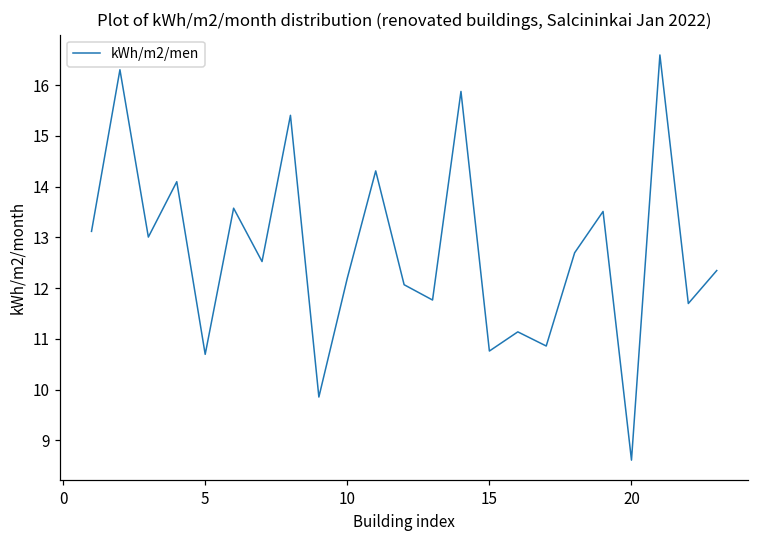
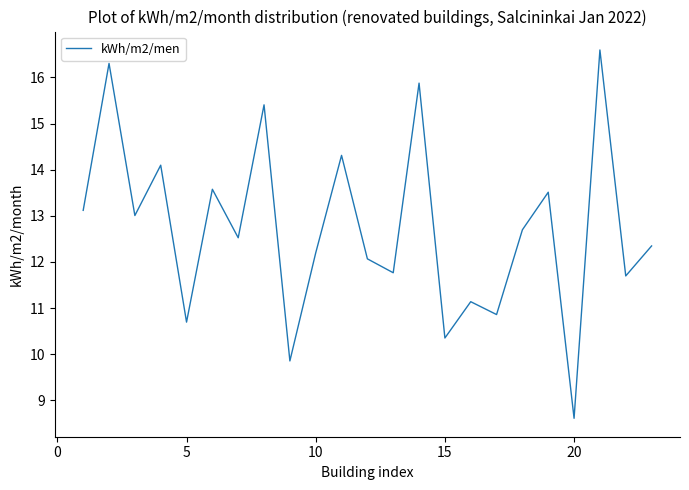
  {
    "5": 10.7,
    "10": 12.2,
-   "15": 10.8,
+   "15": 10.3,
    "20": 8.6
  }
